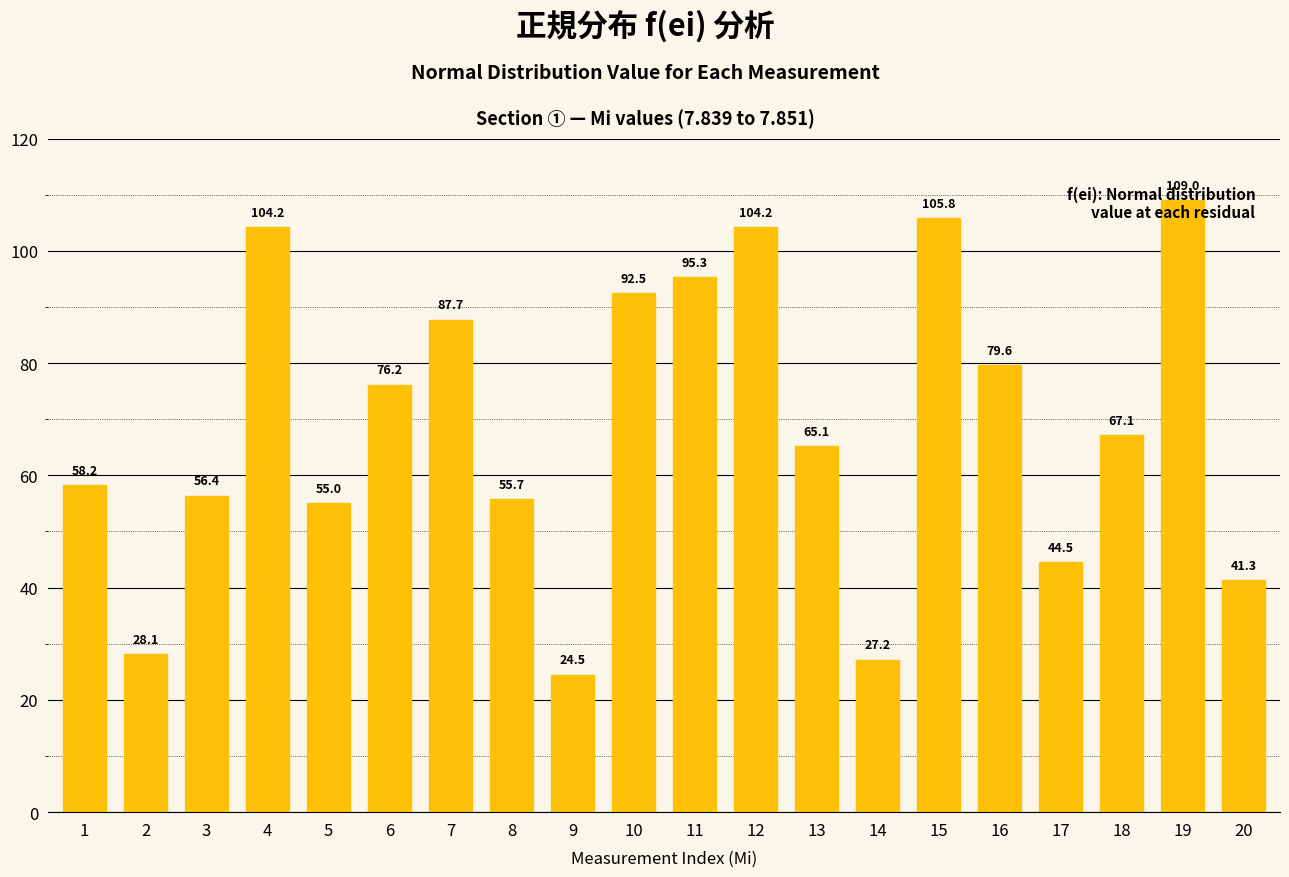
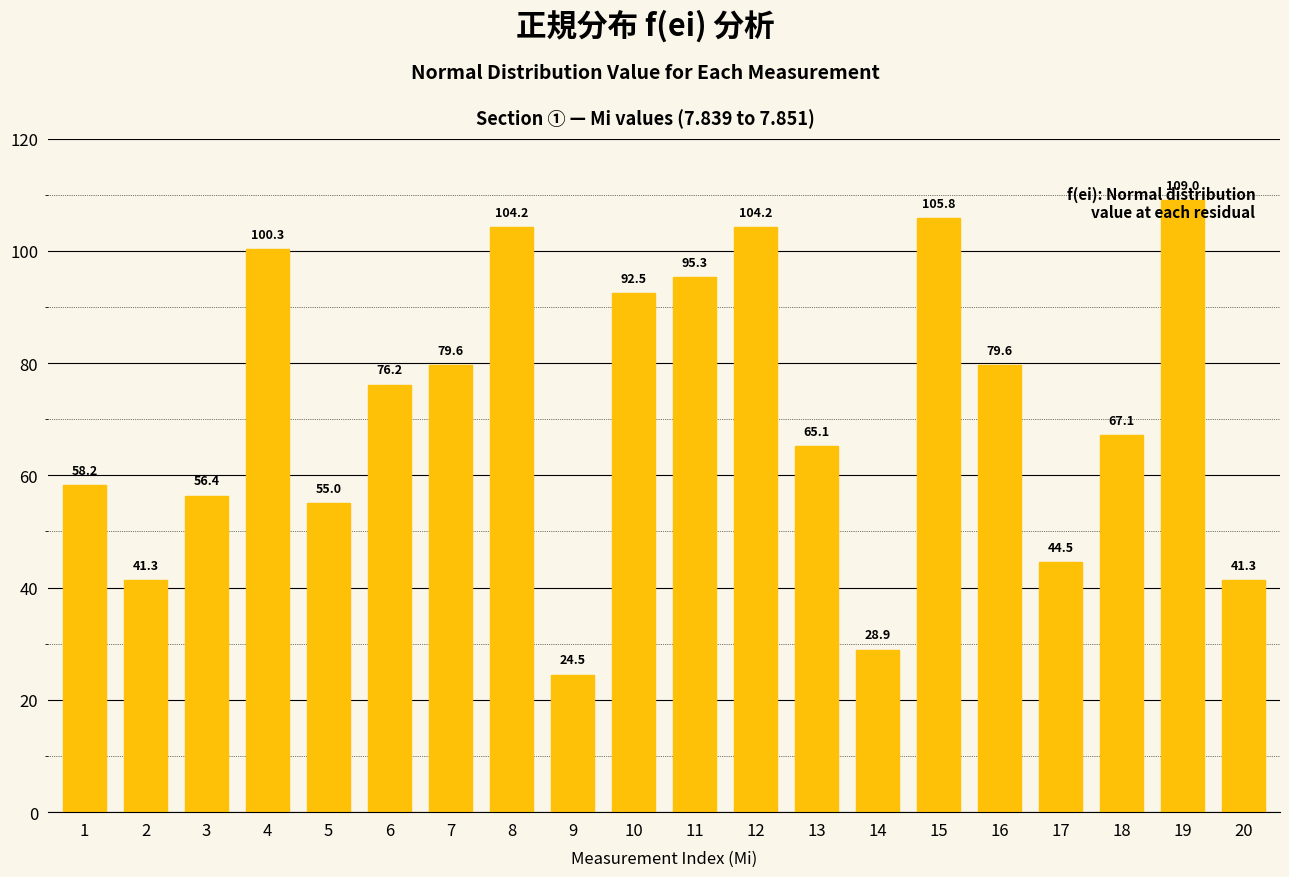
  {
    "1": 58.2,
-   "2": 28.1,
+   "2": 41.3,
    "3": 56.4,
-   "4": 104.2,
+   "4": 100.3,
    "5": 55.0,
    "6": 76.2,
-   "7": 87.7,
-   "8": 55.7,
+   "7": 79.6,
+   "8": 104.2,
    "9": 24.5,
    "10": 92.5,
    "11": 95.3,
    "12": 104.2,
    "13": 65.1,
-   "14": 27.2,
+   "14": 28.9,
    "15": 105.8,
    "16": 79.6,
    "17": 44.5,
    "18": 67.1,
    "20": 41.3
  }
